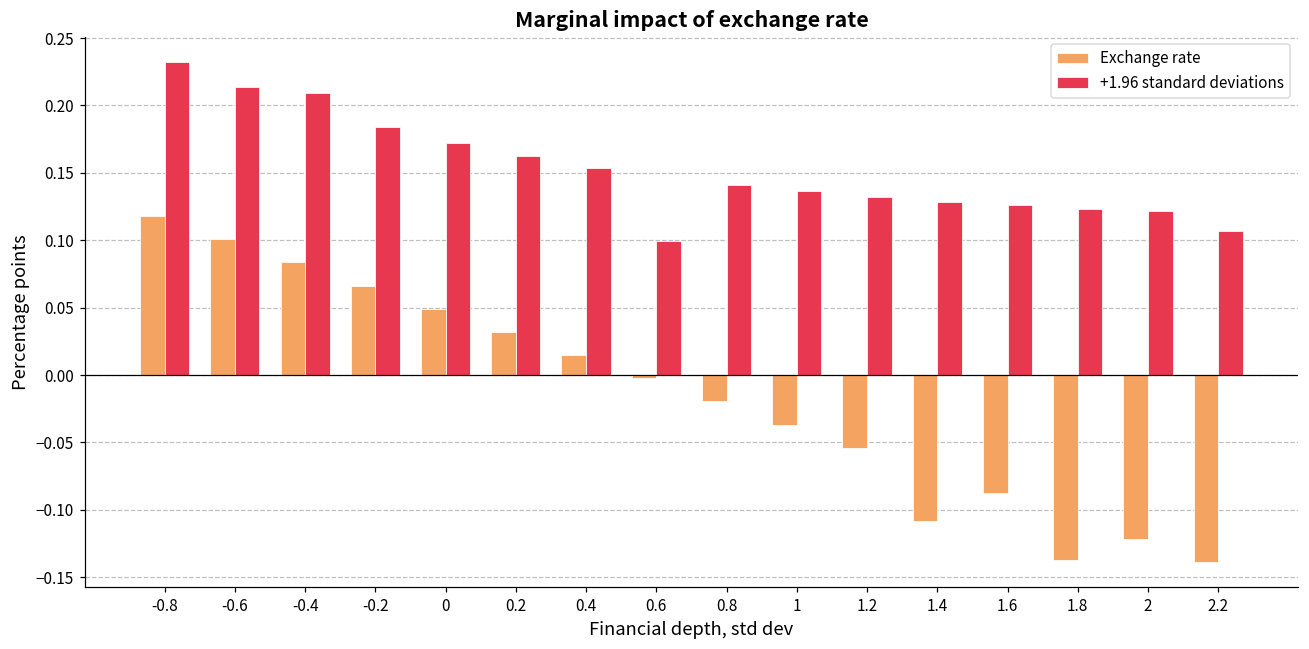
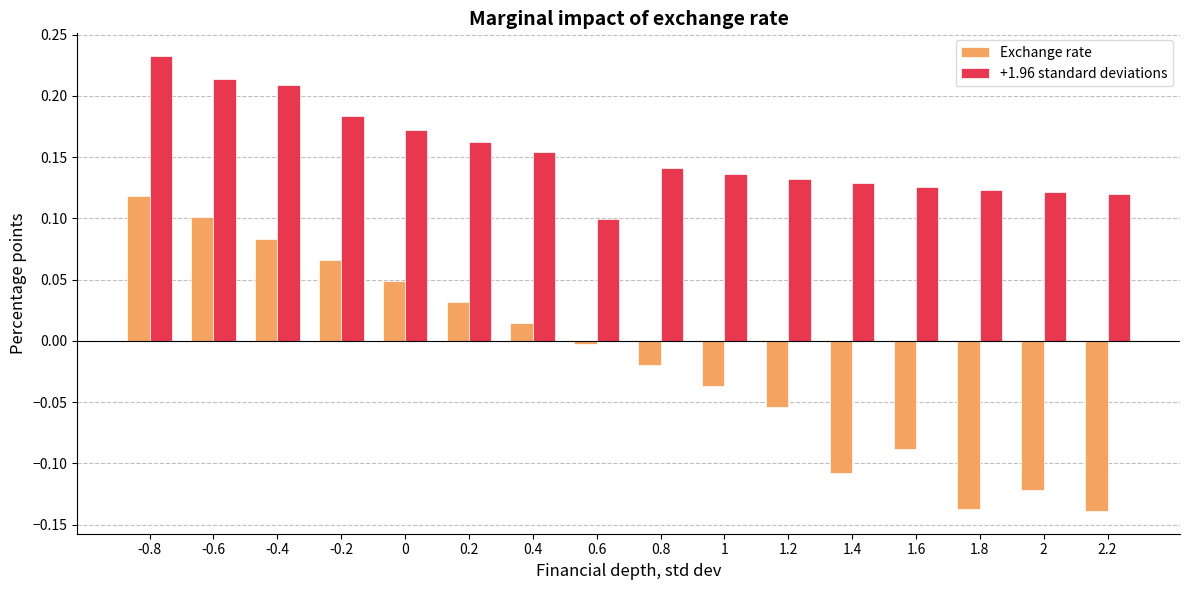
  {
    "Exchange rate": {
      "-0.8": 0.118,
      "-0.6": 0.101,
      "-0.4": 0.083,
      "-0.2": 0.066,
      "0": 0.049,
      "0.2": 0.032,
      "0.4": 0.015,
      "0.6": -0.003,
      "0.8": -0.020,
      "1": -0.037,
      "1.2": -0.054,
      "1.4": -0.108,
      "1.6": -0.088,
      "1.8": -0.137,
      "2": -0.122,
      "2.2": -0.139
    },
    "+1.96 standard deviations": {
      "-0.8": 0.232,
      "-0.6": 0.214,
      "-0.4": 0.209,
      "-0.2": 0.184,
      "0": 0.172,
      "0.2": 0.162,
      "0.4": 0.154,
      "0.6": 0.099,
      "0.8": 0.141,
      "1": 0.136,
      "1.2": 0.132,
      "1.4": 0.129,
      "1.6": 0.126,
      "1.8": 0.123,
      "2": 0.121,
-     "2.2": 0.107
+     "2.2": 0.120
    }
  }
